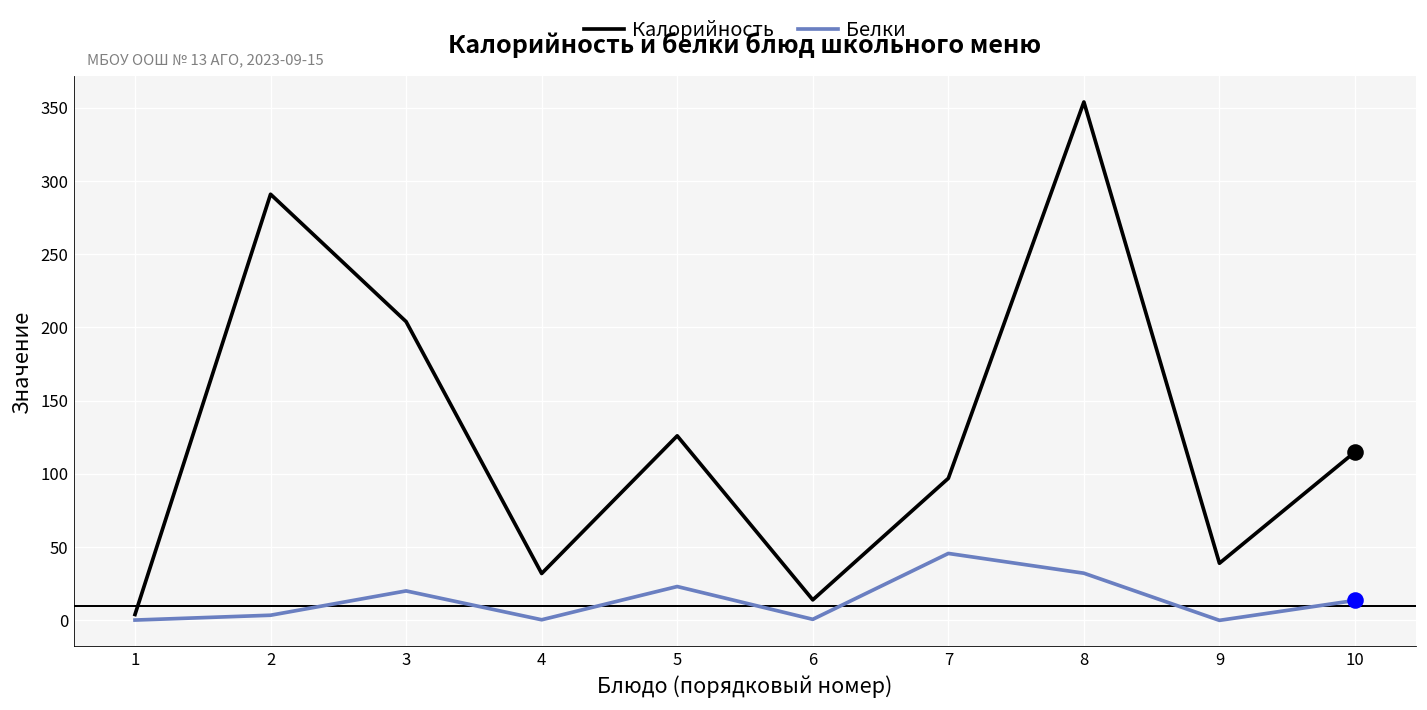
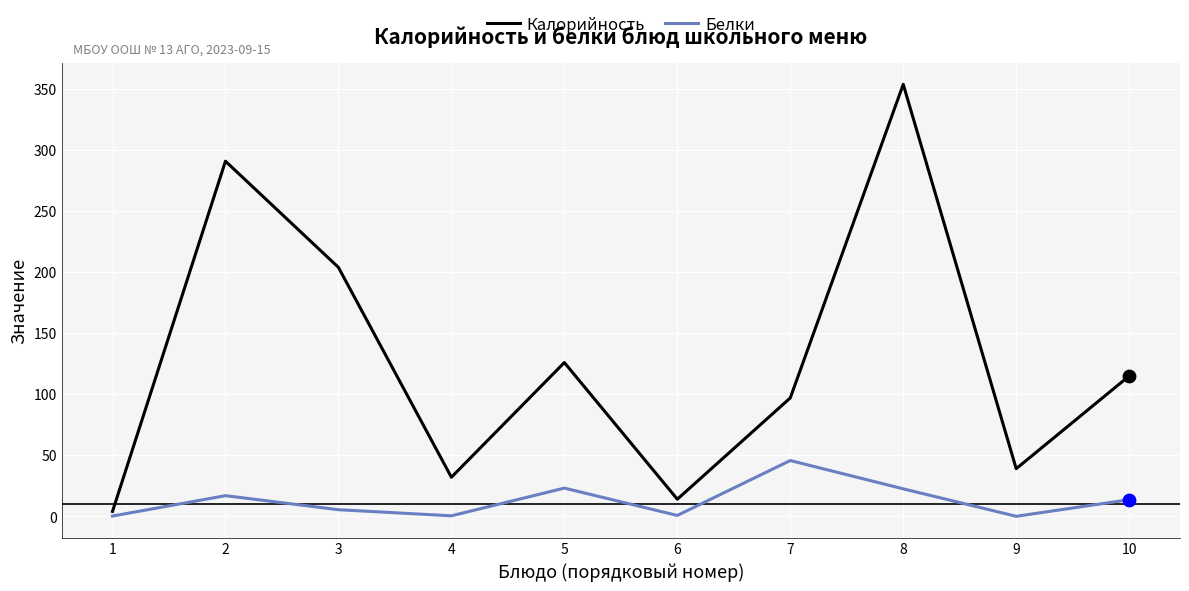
  {
    "Белки": {
      "1": 0,
-     "2": 4,
-     "3": 20,
+     "2": 17,
+     "3": 5,
      "4": 0,
      "5": 23,
      "6": 1,
      "7": 46,
-     "8": 32,
+     "8": 23,
      "9": 0
    }
  }
